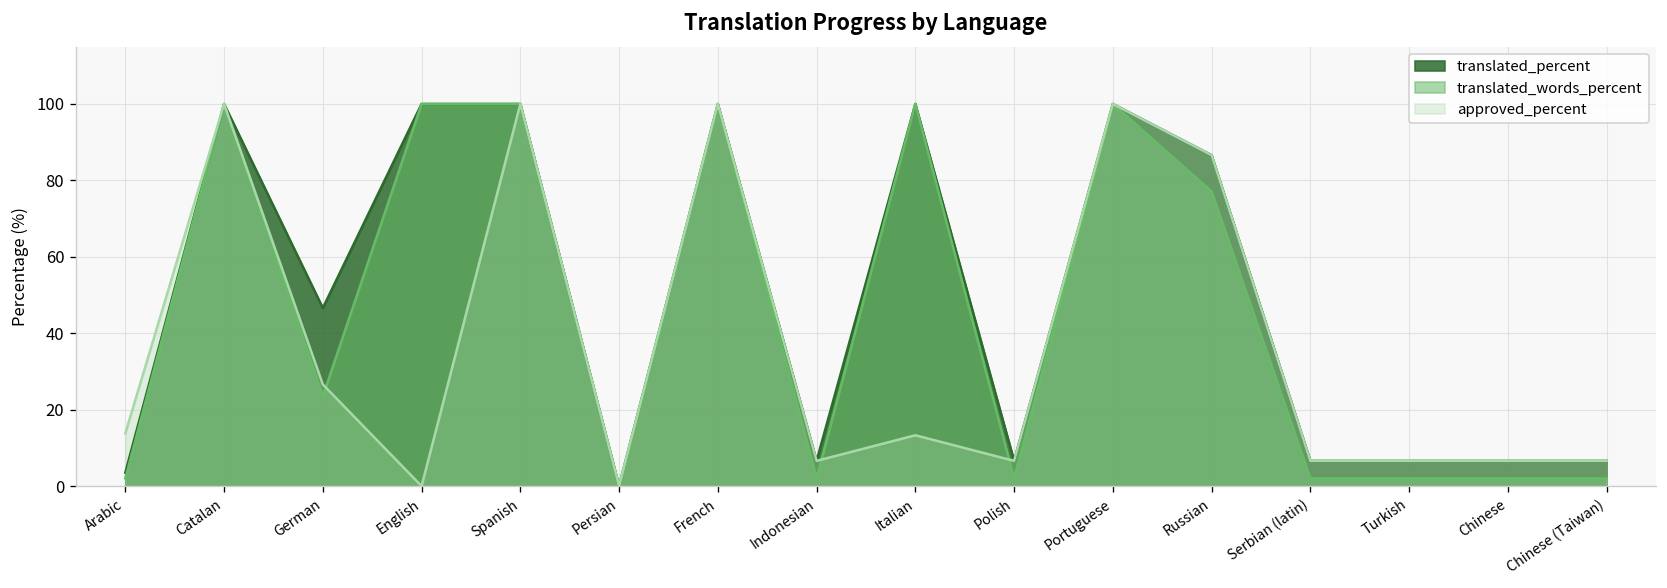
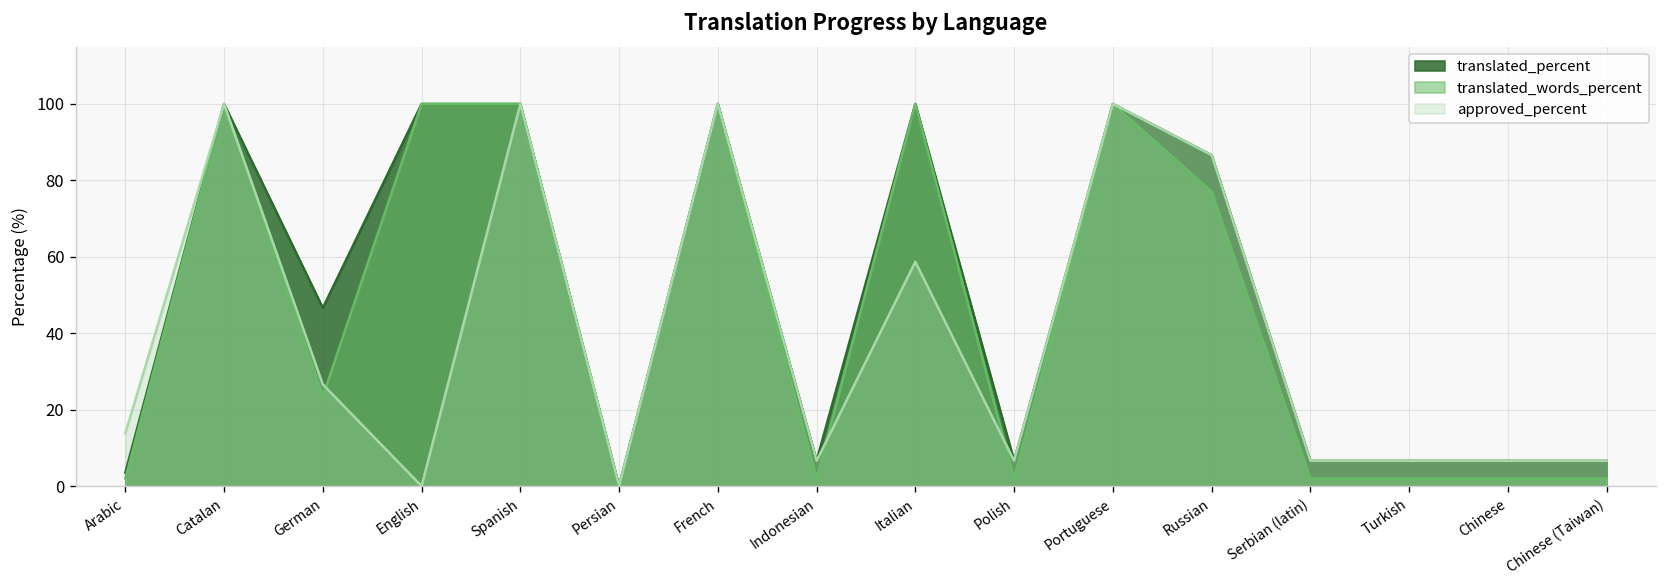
  {
    "translated_percent": {
      "Arabic": 4,
      "German": 47
    },
    "translated_words_percent": {
      "Arabic": 2,
      "German": 24,
      "Indonesian": 2,
      "Polish": 2,
      "Russian": 77,
      "Serbian (latin)": 2,
      "Turkish": 2,
      "Chinese": 2,
      "Chinese (Taiwan)": 2
    },
    "approved_percent": {
      "Arabic": 14,
      "German": 27,
      "English": 0,
-     "Italian": 13
+     "Italian": 59
    }
  }
